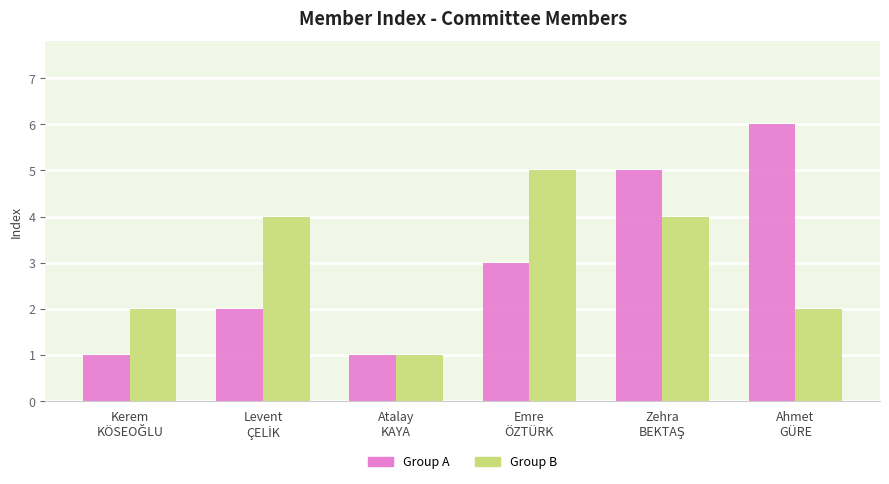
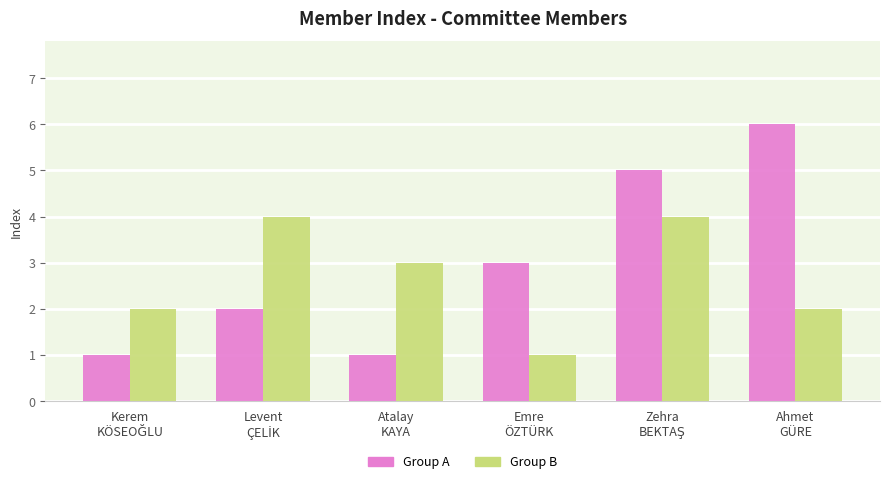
  {
    "Group A": {
      "Kerem KÖSEOĞLU": 1,
      "Levent ÇELİK": 2,
      "Atalay KAYA": 1,
      "Emre ÖZTÜRK": 3,
      "Zehra BEKTAŞ": 5,
      "Ahmet GÜRE": 6
    },
    "Group B": {
      "Kerem KÖSEOĞLU": 2,
      "Levent ÇELİK": 4,
-     "Atalay KAYA": 1,
-     "Emre ÖZTÜRK": 5,
+     "Atalay KAYA": 3,
+     "Emre ÖZTÜRK": 1,
      "Zehra BEKTAŞ": 4,
      "Ahmet GÜRE": 2
    }
  }
